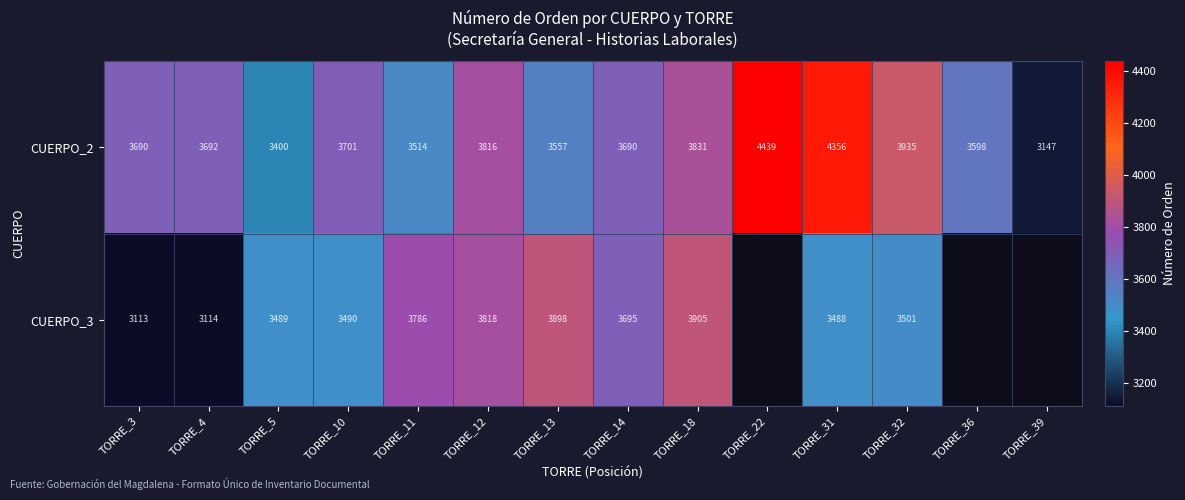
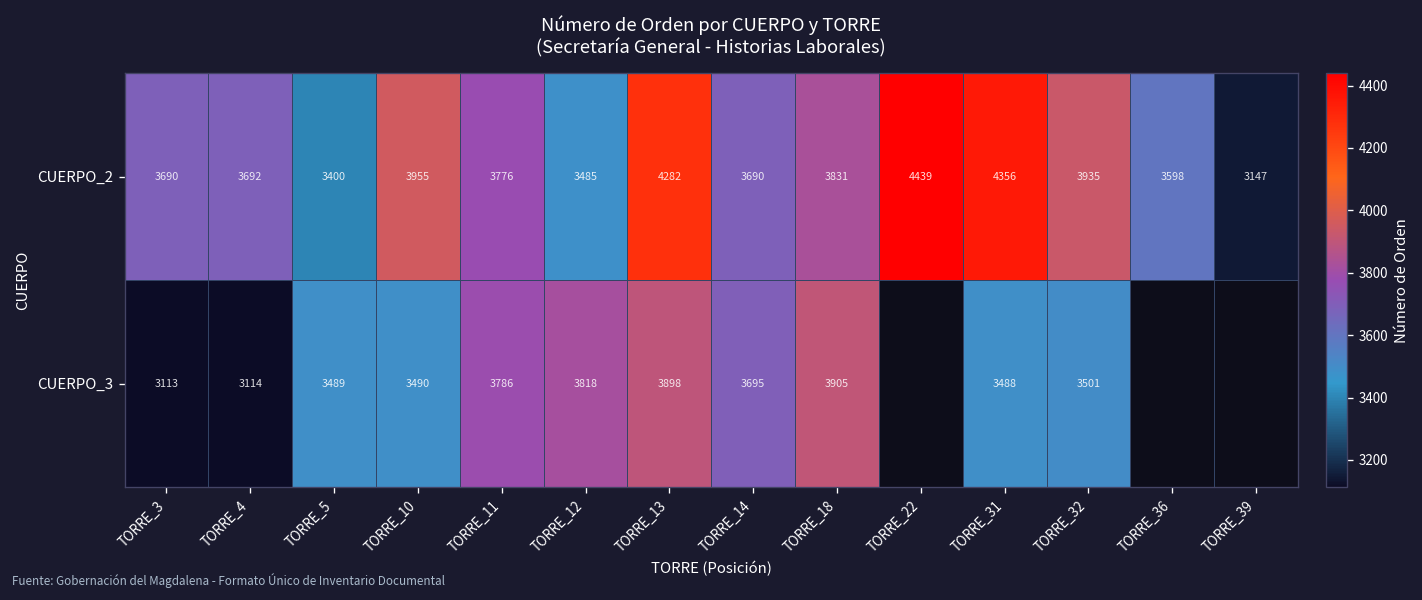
  {
    "CUERPO_2": {
      "TORRE_3": 3690,
      "TORRE_4": 3692,
      "TORRE_5": 3400,
-     "TORRE_10": 3701,
-     "TORRE_11": 3514,
-     "TORRE_12": 3816,
-     "TORRE_13": 3557,
+     "TORRE_10": 3955,
+     "TORRE_11": 3776,
+     "TORRE_12": 3485,
+     "TORRE_13": 4282,
      "TORRE_14": 3690,
      "TORRE_18": 3831,
      "TORRE_22": 4439,
      "TORRE_31": 4356,
      "TORRE_32": 3935,
      "TORRE_36": 3598,
      "TORRE_39": 3147
    },
    "CUERPO_3": {
      "TORRE_3": 3113,
      "TORRE_4": 3114,
      "TORRE_5": 3489,
      "TORRE_10": 3490,
      "TORRE_11": 3786,
      "TORRE_12": 3818,
      "TORRE_13": 3898,
      "TORRE_14": 3695,
      "TORRE_18": 3905,
      "TORRE_31": 3488,
      "TORRE_32": 3501
    }
  }
